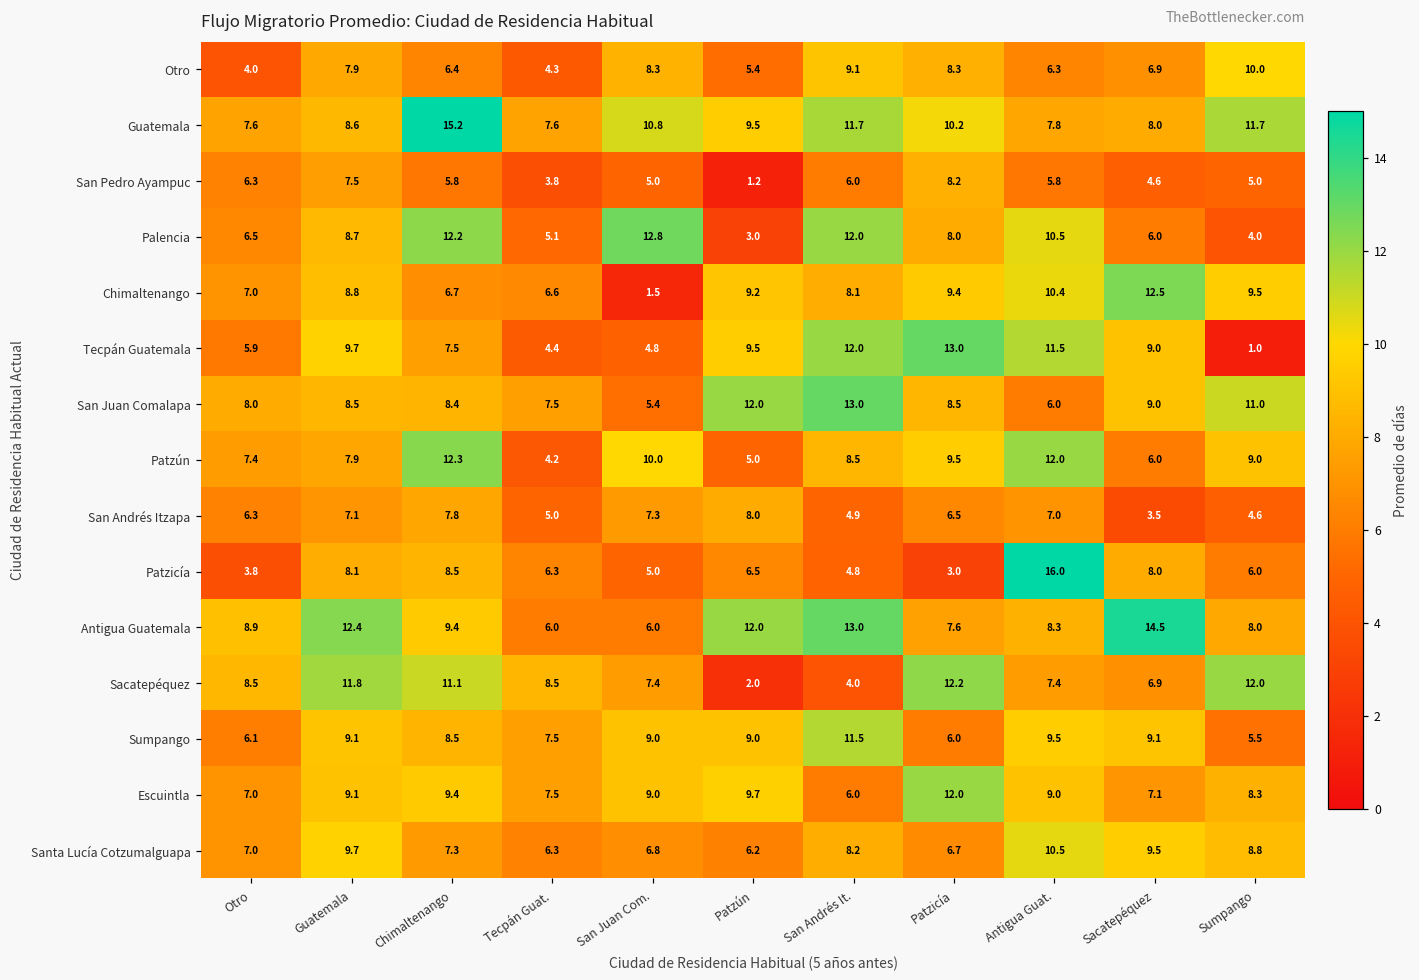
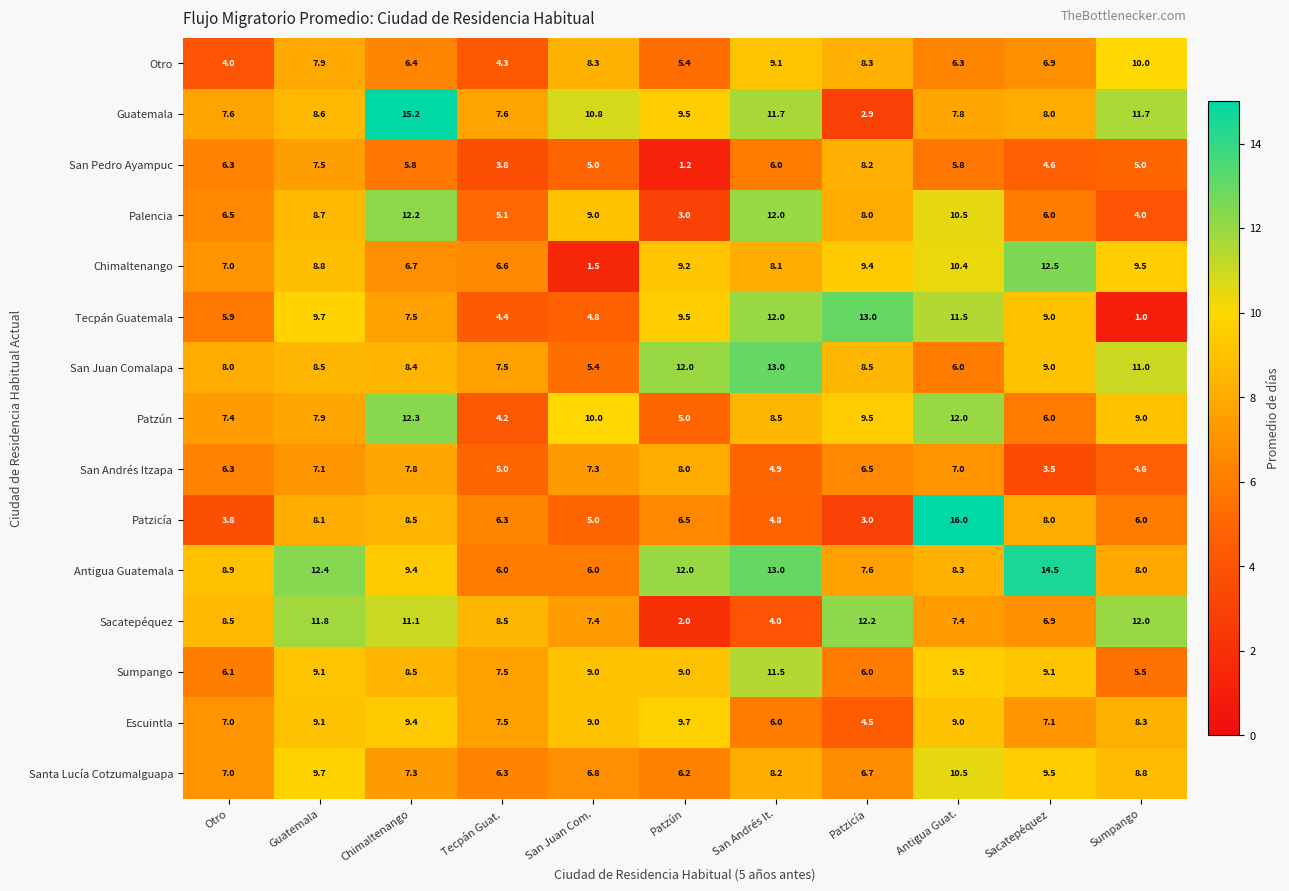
  {
    "Otro": {
      "Otro": 4.0,
      "Guatemala": 7.9,
      "Chimaltenango": 6.4,
      "Tecpán Guat.": 4.3,
      "San Juan Com.": 8.3,
      "Patzún": 5.4,
      "San Andrés It.": 9.1,
      "Patzicía": 8.3,
      "Antigua Guat.": 6.3,
      "Sacatepéquez": 6.9,
      "Sumpango": 10.0
    },
    "Guatemala": {
      "Otro": 7.6,
      "Guatemala": 8.6,
      "Chimaltenango": 15.2,
      "Tecpán Guat.": 7.6,
      "San Juan Com.": 10.8,
      "Patzún": 9.5,
      "San Andrés It.": 11.7,
-     "Patzicía": 10.2,
+     "Patzicía": 2.9,
      "Antigua Guat.": 7.8,
      "Sacatepéquez": 8.0,
      "Sumpango": 11.7
    },
    "San Pedro Ayampuc": {
      "Otro": 6.3,
      "Guatemala": 7.5,
      "Chimaltenango": 5.8,
      "Tecpán Guat.": 3.8,
      "San Juan Com.": 5.0,
      "Patzún": 1.2,
      "San Andrés It.": 6.0,
      "Patzicía": 8.2,
      "Antigua Guat.": 5.8,
      "Sacatepéquez": 4.6,
      "Sumpango": 5.0
    },
    "Palencia": {
      "Otro": 6.5,
      "Guatemala": 8.7,
      "Chimaltenango": 12.2,
      "Tecpán Guat.": 5.1,
-     "San Juan Com.": 12.8,
+     "San Juan Com.": 9.0,
      "Patzún": 3.0,
      "San Andrés It.": 12.0,
      "Patzicía": 8.0,
      "Antigua Guat.": 10.5,
      "Sacatepéquez": 6.0,
      "Sumpango": 4.0
    },
    "Chimaltenango": {
      "Otro": 7.0,
      "Guatemala": 8.8,
      "Chimaltenango": 6.7,
      "Tecpán Guat.": 6.6,
      "San Juan Com.": 1.5,
      "Patzún": 9.2,
      "San Andrés It.": 8.1,
      "Patzicía": 9.4,
      "Antigua Guat.": 10.4,
      "Sacatepéquez": 12.5,
      "Sumpango": 9.5
    },
    "Tecpán Guatemala": {
      "Otro": 5.9,
      "Guatemala": 9.7,
      "Chimaltenango": 7.5,
      "Tecpán Guat.": 4.4,
      "San Juan Com.": 4.8,
      "Patzún": 9.5,
      "San Andrés It.": 12.0,
      "Patzicía": 13.0,
      "Antigua Guat.": 11.5,
      "Sacatepéquez": 9.0,
      "Sumpango": 1.0
    },
    "San Juan Comalapa": {
      "Otro": 8.0,
      "Guatemala": 8.5,
      "Chimaltenango": 8.4,
      "Tecpán Guat.": 7.5,
      "San Juan Com.": 5.4,
      "Patzún": 12.0,
      "San Andrés It.": 13.0,
      "Patzicía": 8.5,
      "Antigua Guat.": 6.0,
      "Sacatepéquez": 9.0,
      "Sumpango": 11.0
    },
    "Patzún": {
      "Otro": 7.4,
      "Guatemala": 7.9,
      "Chimaltenango": 12.3,
      "Tecpán Guat.": 4.2,
      "San Juan Com.": 10.0,
      "Patzún": 5.0,
      "San Andrés It.": 8.5,
      "Patzicía": 9.5,
      "Antigua Guat.": 12.0,
      "Sacatepéquez": 6.0,
      "Sumpango": 9.0
    },
    "San Andrés Itzapa": {
      "Otro": 6.3,
      "Guatemala": 7.1,
      "Chimaltenango": 7.8,
      "Tecpán Guat.": 5.0,
      "San Juan Com.": 7.3,
      "Patzún": 8.0,
      "San Andrés It.": 4.9,
      "Patzicía": 6.5,
      "Antigua Guat.": 7.0,
      "Sacatepéquez": 3.5,
      "Sumpango": 4.6
    },
    "Patzicía": {
      "Otro": 3.8,
      "Guatemala": 8.1,
      "Chimaltenango": 8.5,
      "Tecpán Guat.": 6.3,
      "San Juan Com.": 5.0,
      "Patzún": 6.5,
      "San Andrés It.": 4.8,
      "Patzicía": 3.0,
      "Antigua Guat.": 16.0,
      "Sacatepéquez": 8.0,
      "Sumpango": 6.0
    },
    "Antigua Guatemala": {
      "Otro": 8.9,
      "Guatemala": 12.4,
      "Chimaltenango": 9.4,
      "Tecpán Guat.": 6.0,
      "San Juan Com.": 6.0,
      "Patzún": 12.0,
      "San Andrés It.": 13.0,
      "Patzicía": 7.6,
      "Antigua Guat.": 8.3,
      "Sacatepéquez": 14.5,
      "Sumpango": 8.0
    },
    "Sacatepéquez": {
      "Otro": 8.5,
      "Guatemala": 11.8,
      "Chimaltenango": 11.1,
      "Tecpán Guat.": 8.5,
      "San Juan Com.": 7.4,
      "Patzún": 2.0,
      "San Andrés It.": 4.0,
      "Patzicía": 12.2,
      "Antigua Guat.": 7.4,
      "Sacatepéquez": 6.9,
      "Sumpango": 12.0
    },
    "Sumpango": {
      "Otro": 6.1,
      "Guatemala": 9.1,
      "Chimaltenango": 8.5,
      "Tecpán Guat.": 7.5,
      "San Juan Com.": 9.0,
      "Patzún": 9.0,
      "San Andrés It.": 11.5,
      "Patzicía": 6.0,
      "Antigua Guat.": 9.5,
      "Sacatepéquez": 9.1,
      "Sumpango": 5.5
    },
    "Escuintla": {
      "Otro": 7.0,
      "Guatemala": 9.1,
      "Chimaltenango": 9.4,
      "Tecpán Guat.": 7.5,
      "San Juan Com.": 9.0,
      "Patzún": 9.7,
      "San Andrés It.": 6.0,
-     "Patzicía": 12.0,
+     "Patzicía": 4.5,
      "Antigua Guat.": 9.0,
      "Sacatepéquez": 7.1,
      "Sumpango": 8.3
    },
    "Santa Lucía Cotzumalguapa": {
      "Otro": 7.0,
      "Guatemala": 9.7,
      "Chimaltenango": 7.3,
      "Tecpán Guat.": 6.3,
      "San Juan Com.": 6.8,
      "Patzún": 6.2,
      "San Andrés It.": 8.2,
      "Patzicía": 6.7,
      "Antigua Guat.": 10.5,
      "Sacatepéquez": 9.5,
      "Sumpango": 8.8
    }
  }
